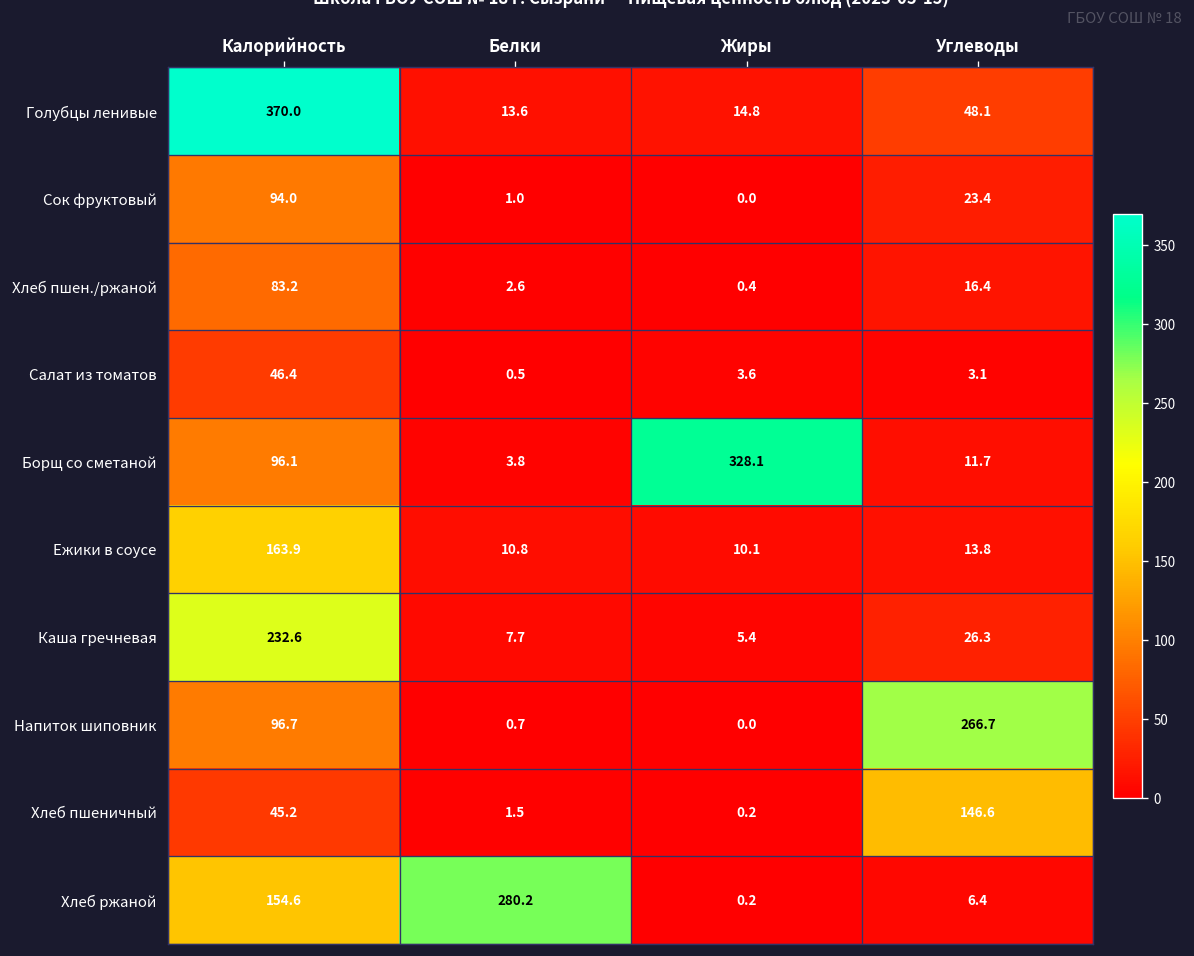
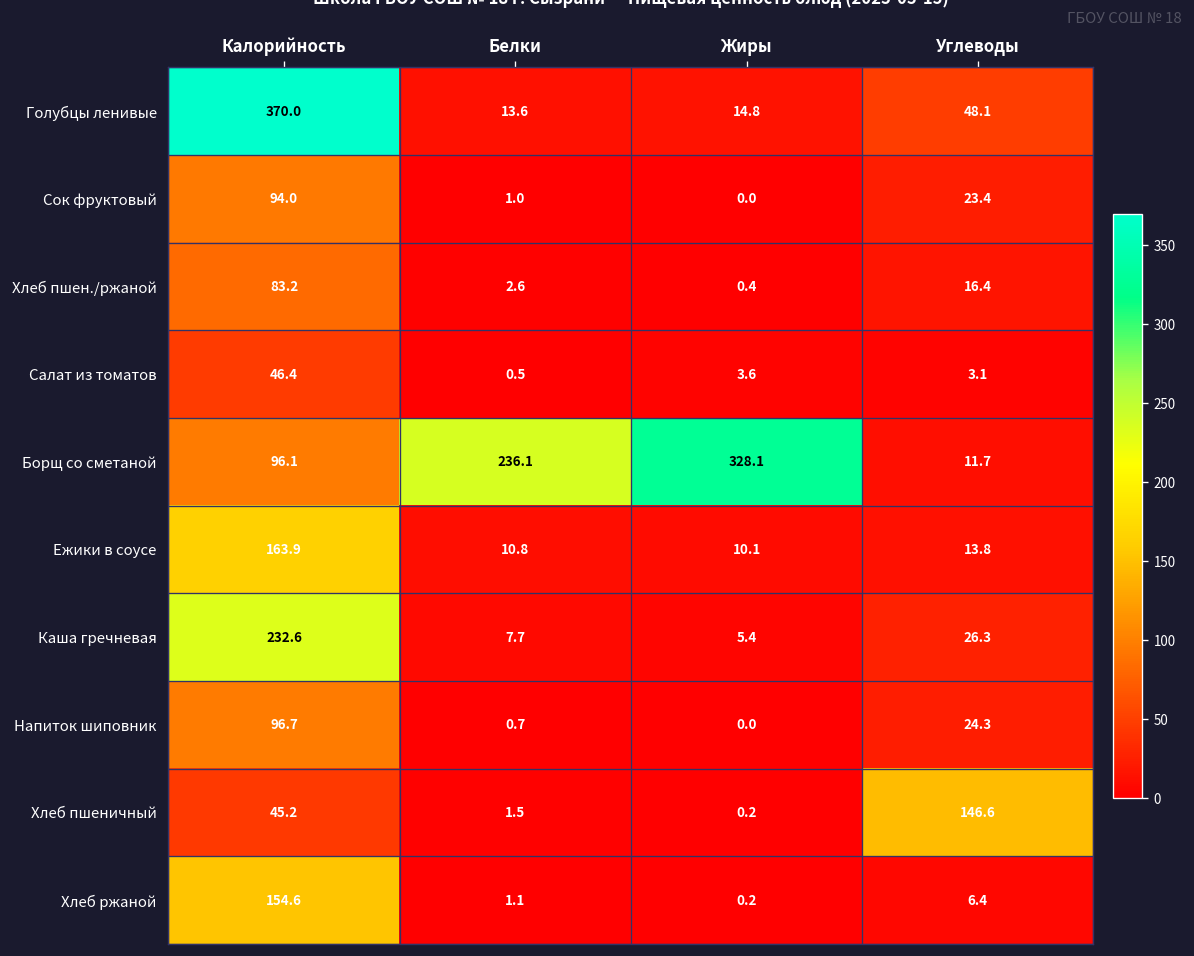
  {
    "Голубцы ленивые": {
      "Калорийность": 370.0,
      "Белки": 13.6,
      "Жиры": 14.8,
      "Углеводы": 48.1
    },
    "Сок фруктовый": {
      "Калорийность": 94.0,
      "Белки": 1.0,
      "Жиры": 0.0,
      "Углеводы": 23.4
    },
    "Хлеб пшен./ржаной": {
      "Калорийность": 83.2,
      "Белки": 2.6,
      "Жиры": 0.4,
      "Углеводы": 16.4
    },
    "Салат из томатов": {
      "Калорийность": 46.4,
      "Белки": 0.5,
      "Жиры": 3.6,
      "Углеводы": 3.1
    },
    "Борщ со сметаной": {
      "Калорийность": 96.1,
-     "Белки": 3.8,
+     "Белки": 236.1,
      "Жиры": 328.1,
      "Углеводы": 11.7
    },
    "Ежики в соусе": {
      "Калорийность": 163.9,
      "Белки": 10.8,
      "Жиры": 10.1,
      "Углеводы": 13.8
    },
    "Каша гречневая": {
      "Калорийность": 232.6,
      "Белки": 7.7,
      "Жиры": 5.4,
      "Углеводы": 26.3
    },
    "Напиток шиповник": {
      "Калорийность": 96.7,
      "Белки": 0.7,
      "Жиры": 0.0,
-     "Углеводы": 266.7
+     "Углеводы": 24.3
    },
    "Хлеб пшеничный": {
      "Калорийность": 45.2,
      "Белки": 1.5,
      "Жиры": 0.2,
      "Углеводы": 146.6
    },
    "Хлеб ржаной": {
      "Калорийность": 154.6,
-     "Белки": 280.2,
+     "Белки": 1.1,
      "Жиры": 0.2,
      "Углеводы": 6.4
    }
  }
